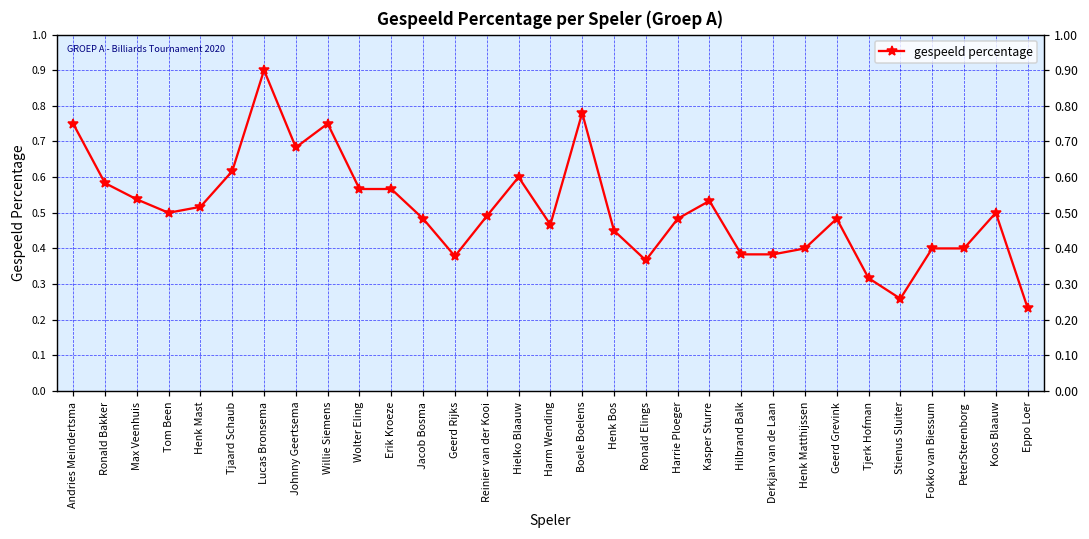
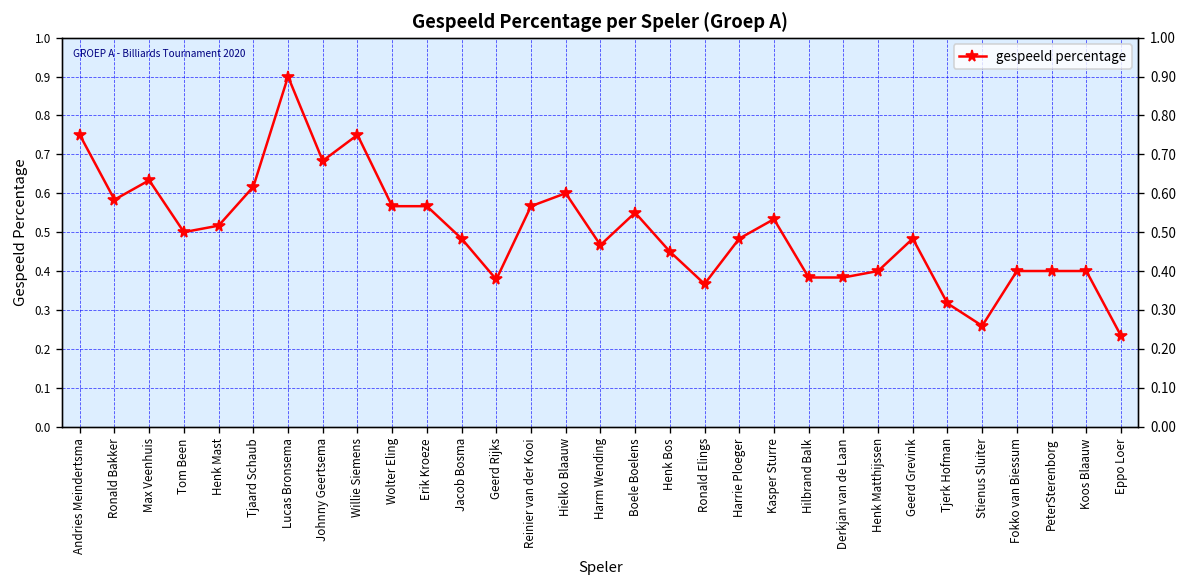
  {
    "Andries Meindertsma": 0.75,
    "Ronald Bakker": 0.58,
-   "Max Veenhuis": 0.54,
+   "Max Veenhuis": 0.63,
    "Tom Been": 0.50,
    "Henk Mast": 0.52,
    "Tjaard Schaub": 0.62,
    "Lucas Bronsema": 0.90,
    "Johnny Geertsema": 0.68,
    "Willie Siemens": 0.75,
    "Wolter Eling": 0.57,
    "Erik Kroeze": 0.57,
    "Jacob Bosma": 0.48,
    "Geerd Rijks": 0.38,
-   "Reinier van der Kooi": 0.49,
+   "Reinier van der Kooi": 0.57,
    "Hielko Blaauw": 0.60,
    "Harm Wending": 0.47,
-   "Boele Boelens": 0.78,
+   "Boele Boelens": 0.55,
    "Henk Bos": 0.45,
    "Ronald Elings": 0.37,
    "Harrie Ploeger": 0.48,
    "Kasper Sturre": 0.53,
    "Hilbrand Balk": 0.38,
    "Derkjan van de Laan": 0.38,
    "Henk Matthijssen": 0.40,
    "Geerd Grevink": 0.48,
    "Tjerk Hofman": 0.32,
    "Stienus Sluiter": 0.26,
    "Fokko van Biessum": 0.40,
    "PeterSterenborg": 0.40,
-   "Koos Blaauw": 0.5,
+   "Koos Blaauw": 0.4,
    "Eppo Loer": 0.23
  }
